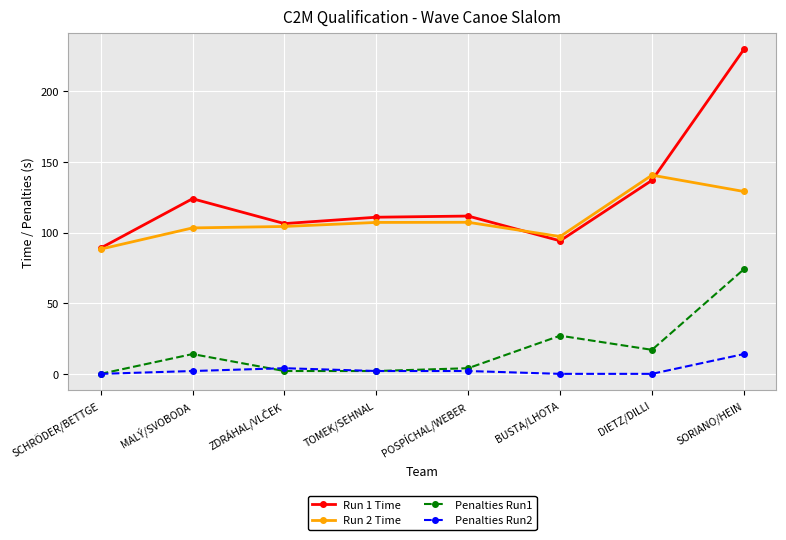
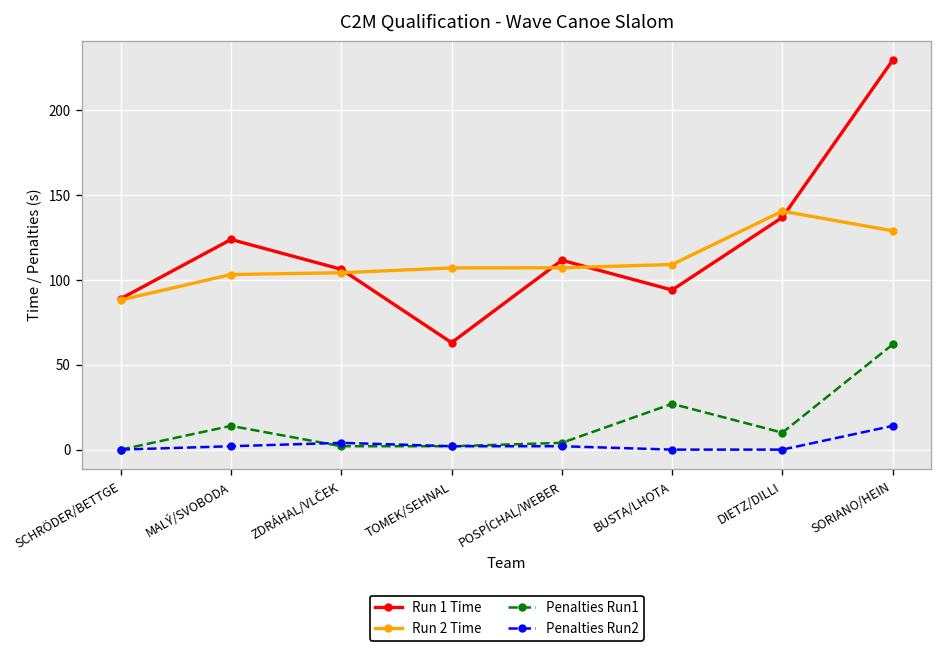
  {
    "Run 1 Time": {
      "MALÝ/SVOBODA": 124,
      "ZDRÁHAL/VLČEK": 106,
-     "TOMEK/SEHNAL": 111,
+     "TOMEK/SEHNAL": 63,
      "POSPÍCHAL/WEBER": 112,
      "BUSTA/LHOTA": 94,
      "DIETZ/DILLI": 137,
      "SORIANO/HEIN": 230
    },
    "Run 2 Time": {
      "MALÝ/SVOBODA": 103,
      "ZDRÁHAL/VLČEK": 104,
      "TOMEK/SEHNAL": 107,
      "POSPÍCHAL/WEBER": 107,
-     "BUSTA/LHOTA": 97,
+     "BUSTA/LHOTA": 109,
      "DIETZ/DILLI": 141,
      "SORIANO/HEIN": 129
    },
    "Penalties Run1": {
      "MALÝ/SVOBODA": 14,
      "ZDRÁHAL/VLČEK": 2,
      "POSPÍCHAL/WEBER": 4,
      "BUSTA/LHOTA": 27,
-     "DIETZ/DILLI": 17,
-     "SORIANO/HEIN": 74
+     "DIETZ/DILLI": 10,
+     "SORIANO/HEIN": 62
    },
    "Penalties Run2": {
      "MALÝ/SVOBODA": 2,
      "ZDRÁHAL/VLČEK": 4,
      "POSPÍCHAL/WEBER": 2,
      "BUSTA/LHOTA": 0,
      "DIETZ/DILLI": 0,
      "SORIANO/HEIN": 14
    }
  }
